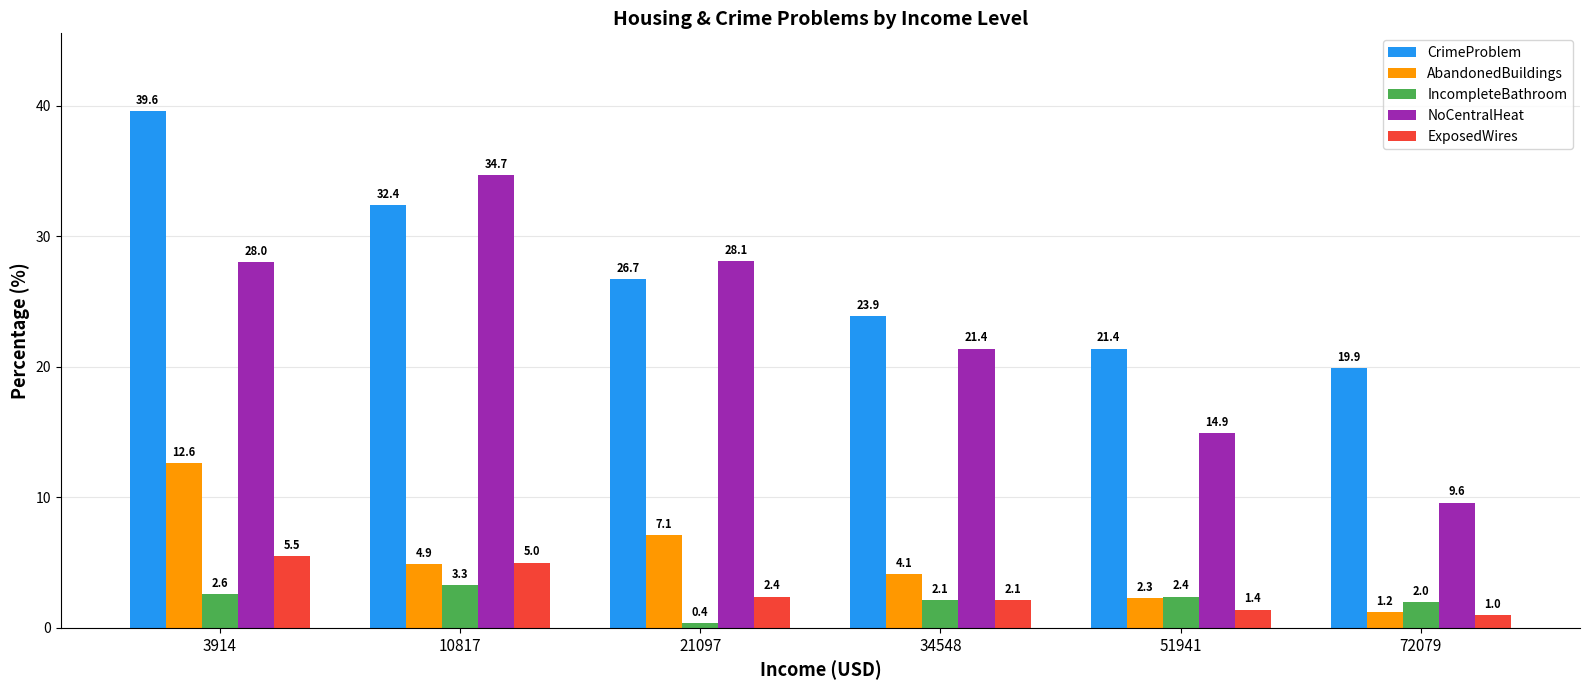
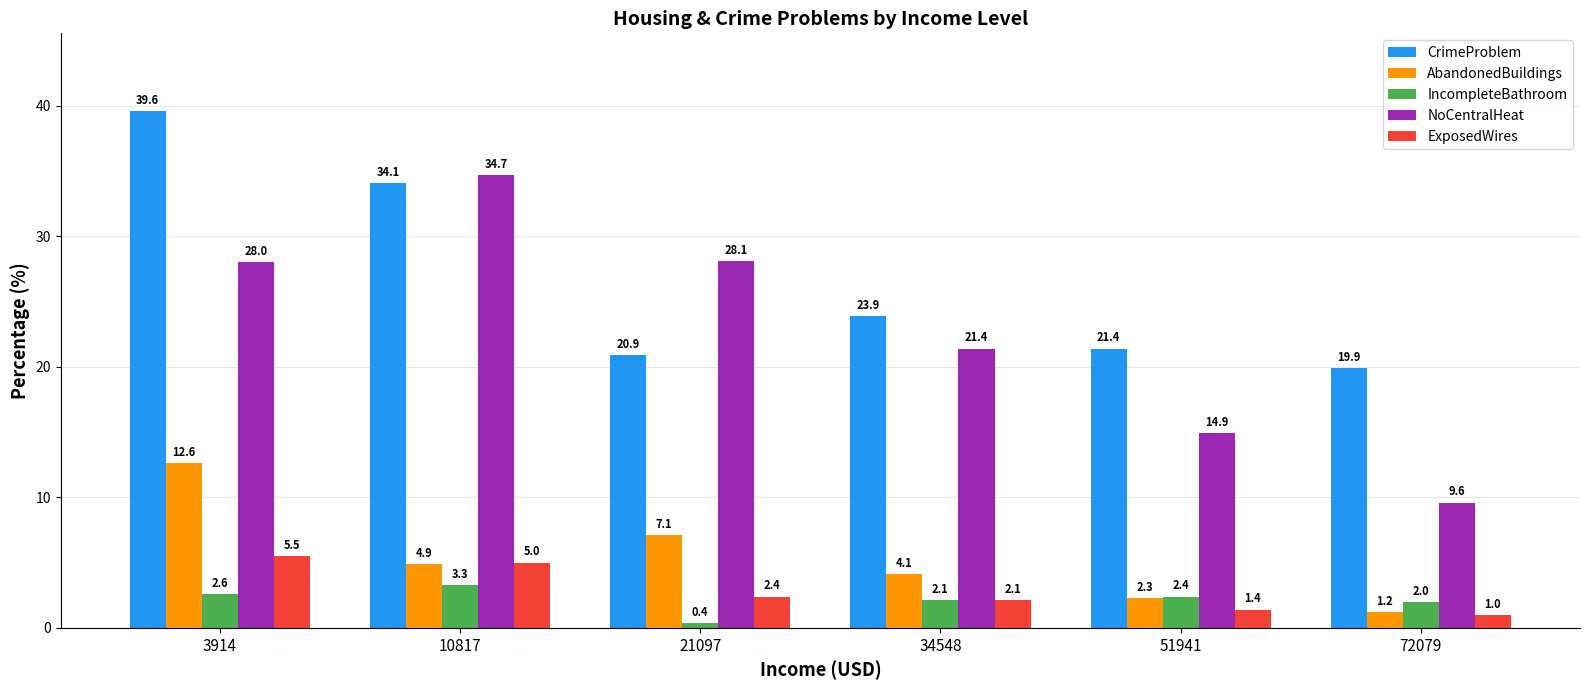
  {
    "CrimeProblem": {
      "3914": 39.6,
-     "10817": 32.4,
-     "21097": 26.7,
+     "10817": 34.1,
+     "21097": 20.9,
      "34548": 23.9,
      "51941": 21.4,
      "72079": 19.9
    },
    "AbandonedBuildings": {
      "3914": 12.6,
      "10817": 4.9,
      "21097": 7.1,
      "34548": 4.1,
      "51941": 2.3,
      "72079": 1.2
    },
    "IncompleteBathroom": {
      "3914": 2.6,
      "10817": 3.3,
      "21097": 0.4,
      "34548": 2.1,
      "51941": 2.4,
      "72079": 2.0
    },
    "NoCentralHeat": {
      "3914": 28.0,
      "10817": 34.7,
      "21097": 28.1,
      "34548": 21.4,
      "51941": 14.9,
      "72079": 9.6
    },
    "ExposedWires": {
      "3914": 5.5,
      "10817": 5.0,
      "21097": 2.4,
      "34548": 2.1,
      "51941": 1.4,
      "72079": 1.0
    }
  }
